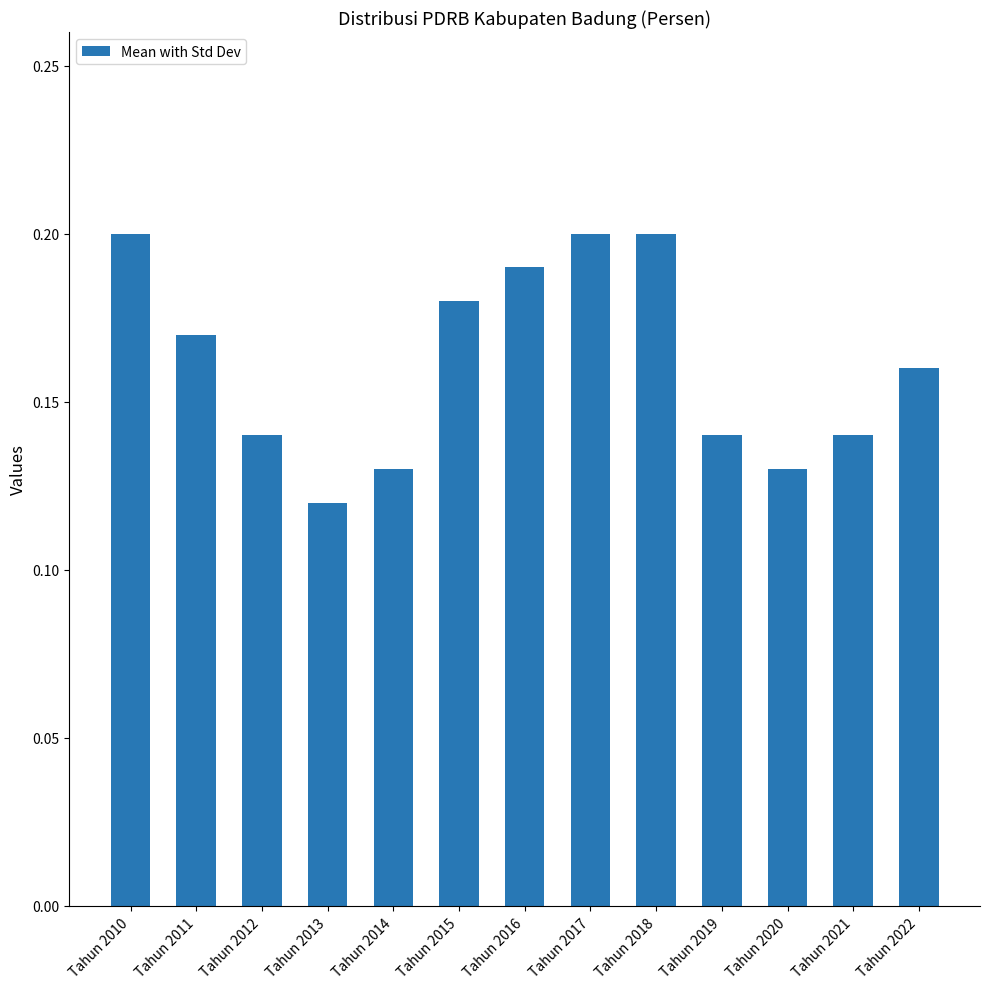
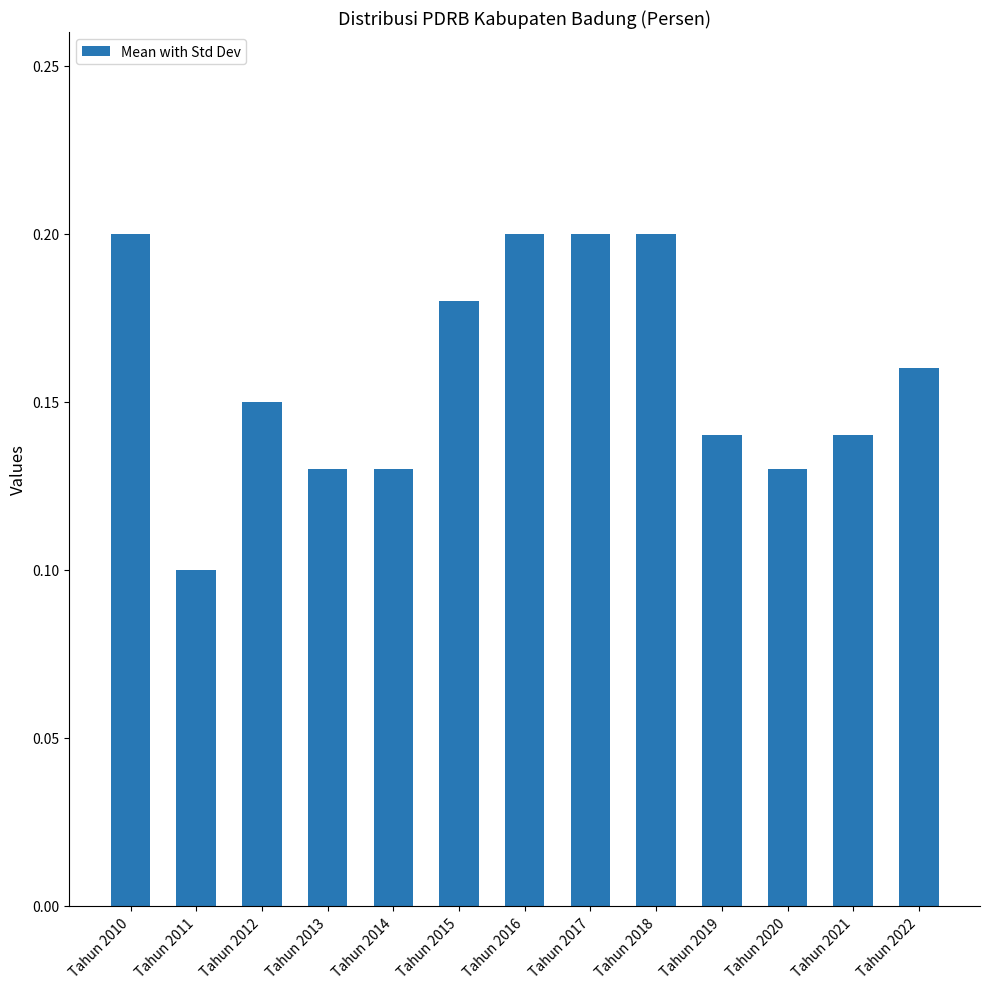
  {
    "Tahun 2010": 0.20,
-   "Tahun 2011": 0.17,
-   "Tahun 2012": 0.14,
-   "Tahun 2013": 0.12,
+   "Tahun 2011": 0.10,
+   "Tahun 2012": 0.15,
+   "Tahun 2013": 0.13,
    "Tahun 2014": 0.13,
    "Tahun 2015": 0.18,
-   "Tahun 2016": 0.19,
+   "Tahun 2016": 0.20,
    "Tahun 2017": 0.20,
    "Tahun 2018": 0.20,
    "Tahun 2019": 0.14,
    "Tahun 2020": 0.13,
    "Tahun 2021": 0.14,
    "Tahun 2022": 0.16
  }
